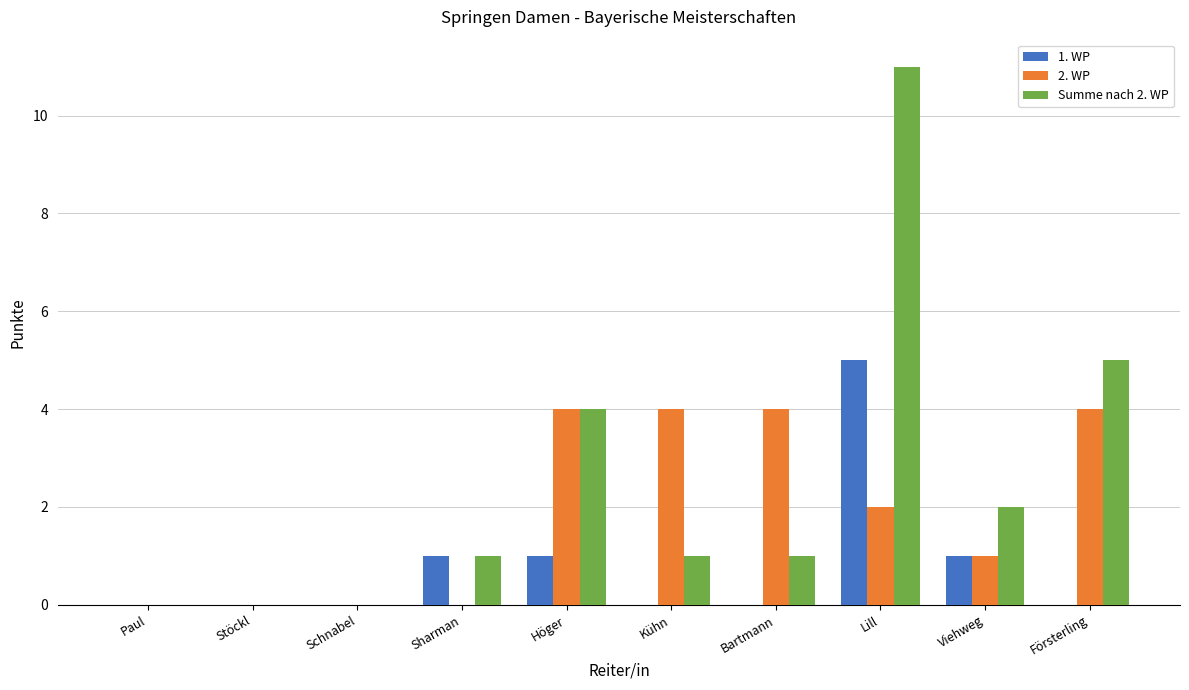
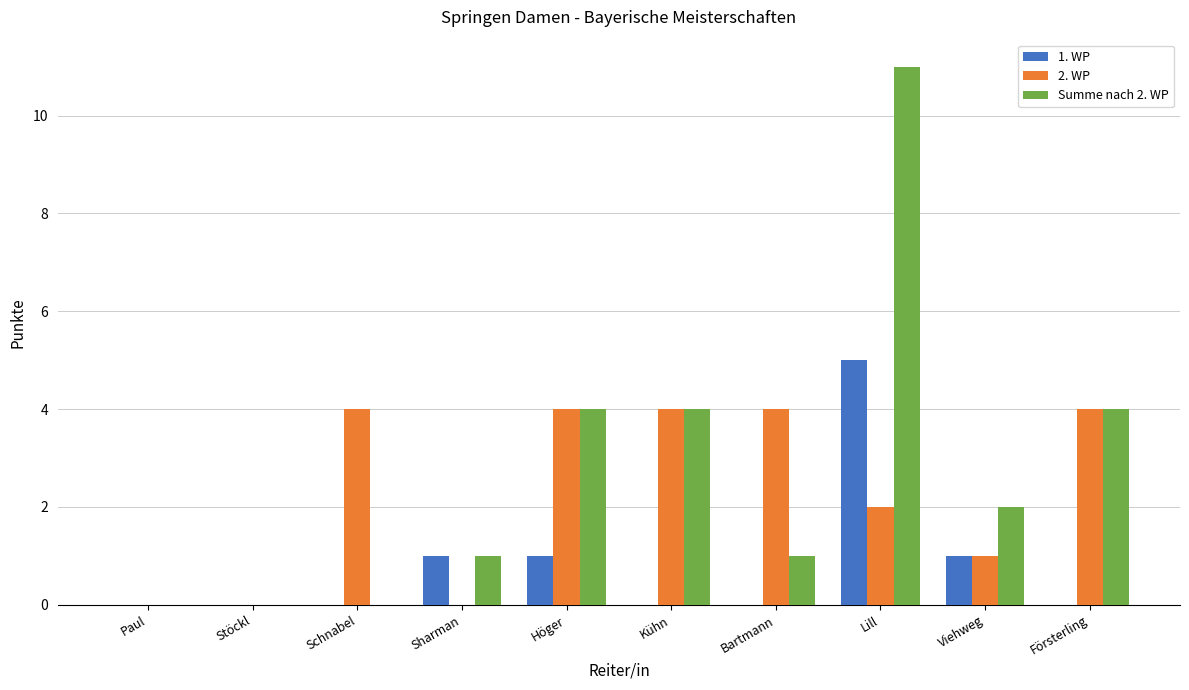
  {
    "1. WP": {
      "Paul": 0,
      "Stöckl": 0,
      "Schnabel": 0,
      "Sharman": 1,
      "Höger": 1,
      "Kühn": 0,
      "Bartmann": 0,
      "Lill": 5,
      "Viehweg": 1,
      "Försterling": 0
    },
    "2. WP": {
      "Paul": 0,
      "Stöckl": 0,
-     "Schnabel": 0,
+     "Schnabel": 4,
      "Sharman": 0,
      "Höger": 4,
      "Kühn": 4,
      "Bartmann": 4,
      "Lill": 2,
      "Viehweg": 1,
      "Försterling": 4
    },
    "Summe nach 2. WP": {
      "Paul": 0,
      "Stöckl": 0,
      "Schnabel": 0,
      "Sharman": 1,
      "Höger": 4,
-     "Kühn": 1,
+     "Kühn": 4,
      "Bartmann": 1,
      "Lill": 11,
      "Viehweg": 2,
-     "Försterling": 5
+     "Försterling": 4
    }
  }
